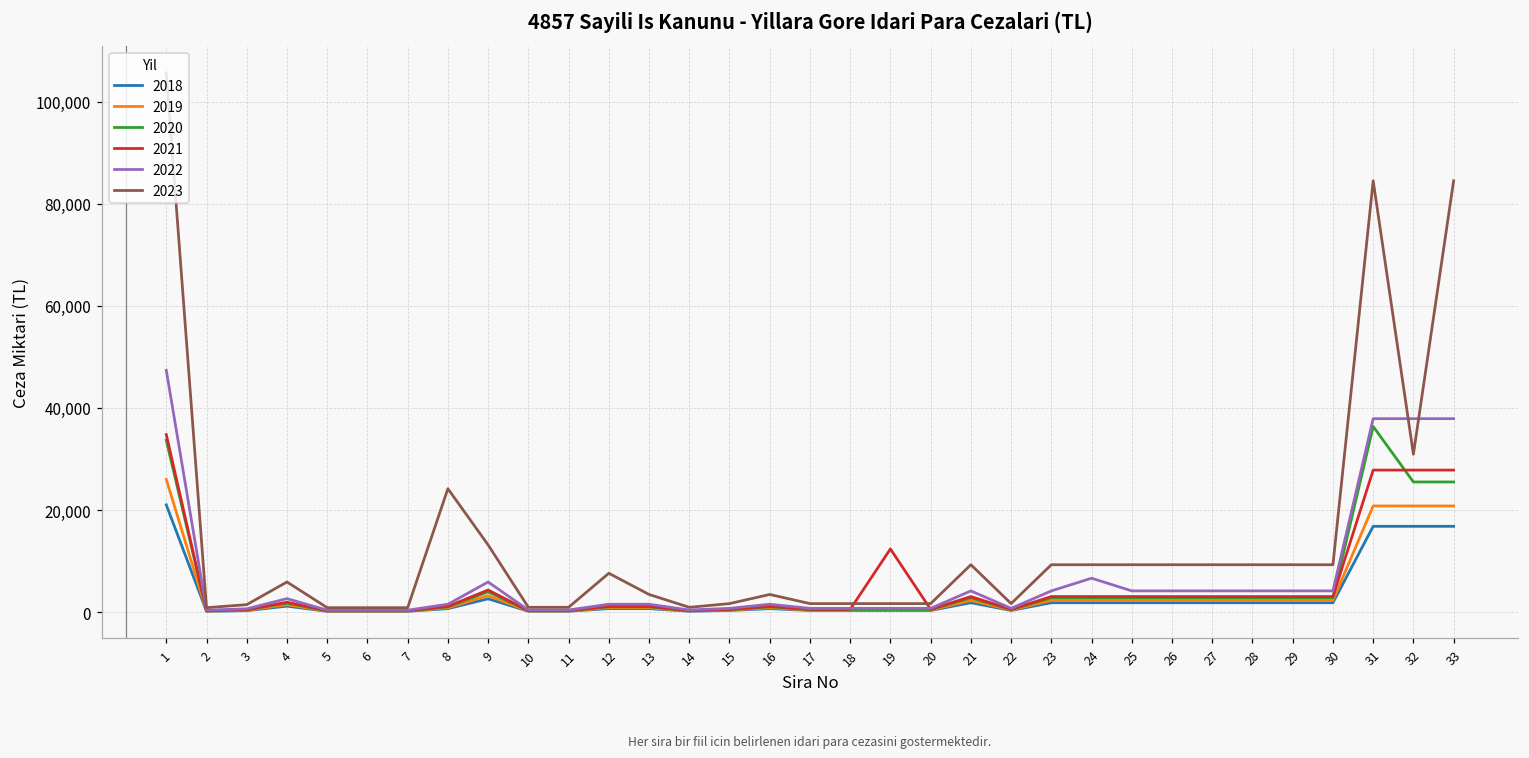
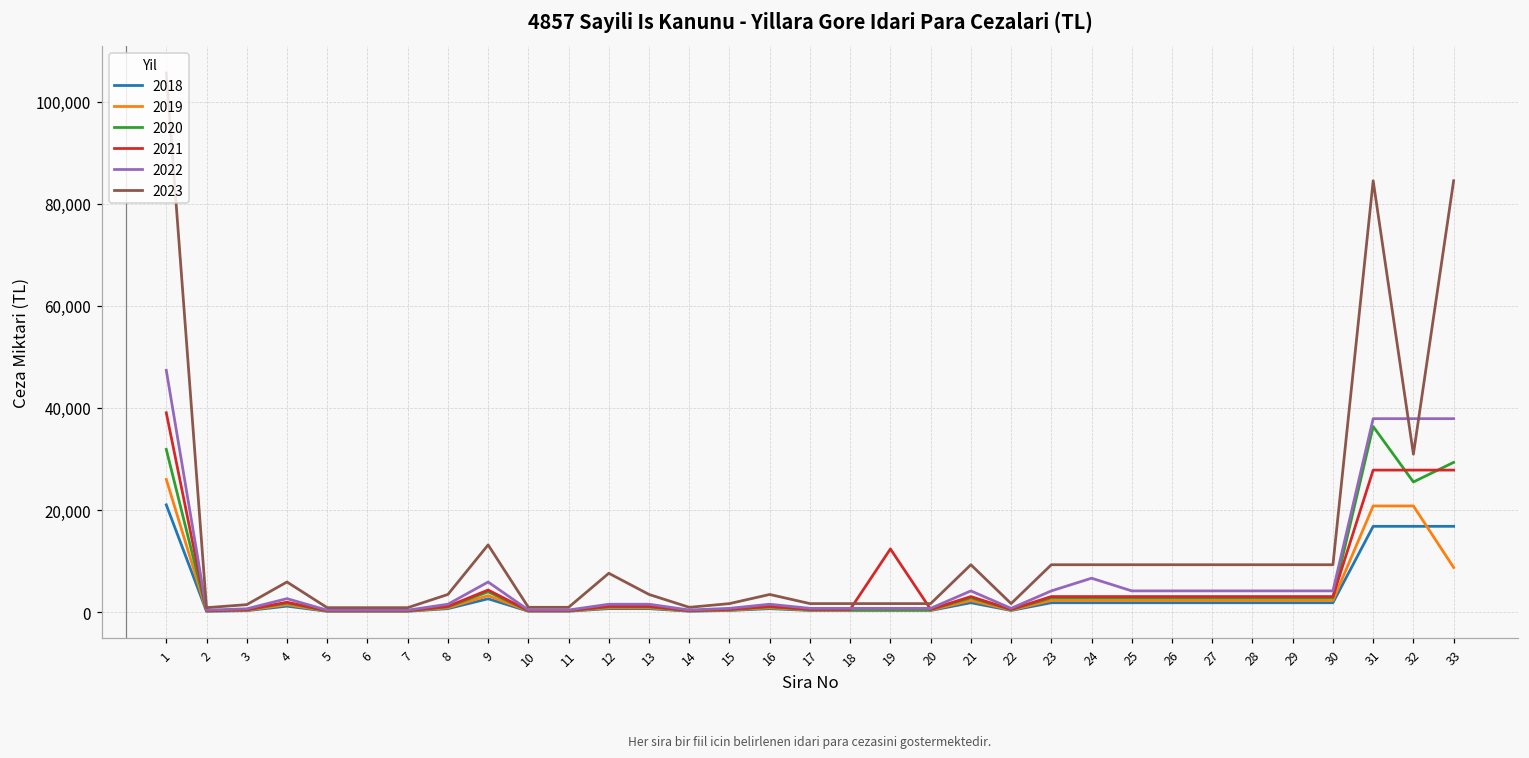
  {
    "2018": {
      "1": "21,000",
      "9": "3,000",
      "31": "17,000",
      "32": "17,000",
      "33": "17,000"
    },
    "2019": {
      "1": "26,000",
      "9": "3,000",
      "31": "21,000",
      "32": "21,000",
-     "33": "21,000"
+     "33": "9,000"
    },
    "2020": {
-     "1": "34,000",
+     "1": "32,000",
      "31": "36,000",
      "32": "26,000",
-     "33": "26,000"
+     "33": "29,000"
    },
    "2021": {
-     "1": "35,000",
+     "1": "39,000",
      "19": "12,000",
      "31": "28,000",
      "32": "28,000",
      "33": "28,000"
    },
    "2022": {
      "1": "47,000",
      "4": "3,000",
      "9": "6,000",
      "21": "4,000",
      "23": "4,000",
      "24": "7,000",
      "25": "4,000",
      "26": "4,000",
      "27": "4,000",
      "28": "4,000",
      "29": "4,000",
      "30": "4,000",
      "31": "38,000",
      "32": "38,000",
      "33": "38,000"
    },
    "2023": {
      "3": "1,000",
      "4": "6,000",
-     "8": "24,000",
+     "8": "3,000",
      "9": "13,000",
      "12": "8,000",
      "13": "3,000",
      "15": "2,000",
      "16": "3,000",
      "17": "2,000",
      "18": "2,000",
      "19": "2,000",
      "20": "2,000",
      "21": "9,000",
      "22": "2,000",
      "23": "9,000",
      "24": "9,000",
      "25": "9,000",
      "26": "9,000",
      "27": "9,000",
      "28": "9,000",
      "29": "9,000",
      "30": "9,000",
      "31": "85,000",
      "32": "31,000",
      "33": "85,000"
    }
  }
